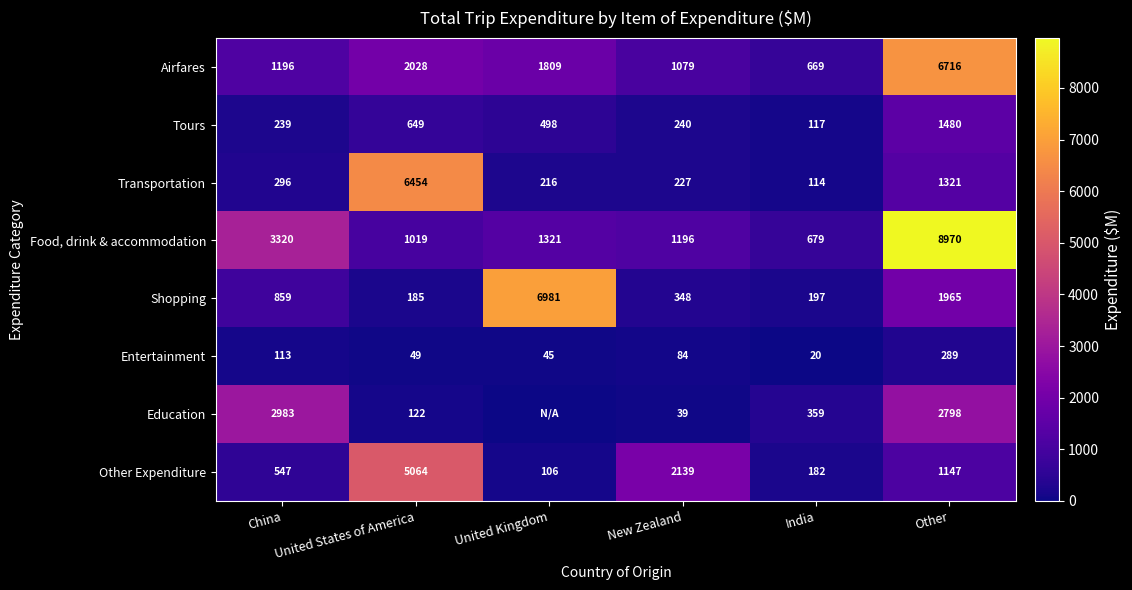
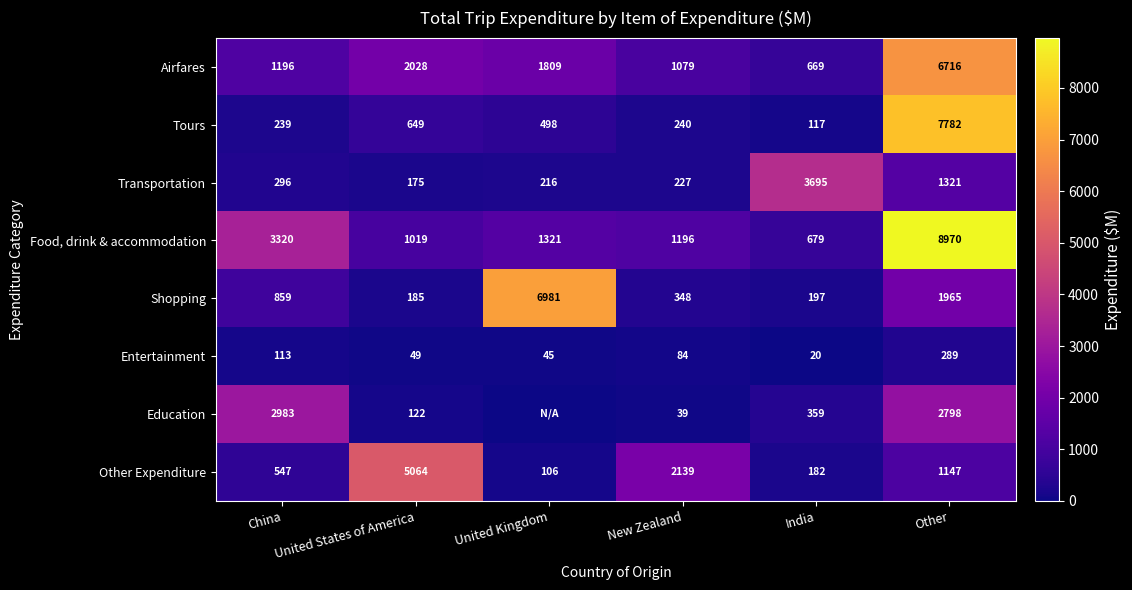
  {
    "Airfares": {
      "China": 1196,
      "United States of America": 2028,
      "United Kingdom": 1809,
      "New Zealand": 1079,
      "India": 669,
      "Other": 6716
    },
    "Tours": {
      "China": 239,
      "United States of America": 649,
      "United Kingdom": 498,
      "New Zealand": 240,
      "India": 117,
-     "Other": 1480
+     "Other": 7782
    },
    "Transportation": {
      "China": 296,
-     "United States of America": 6454,
+     "United States of America": 175,
      "United Kingdom": 216,
      "New Zealand": 227,
-     "India": 114,
+     "India": 3695,
      "Other": 1321
    },
    "Food, drink & accommodation": {
      "China": 3320,
      "United States of America": 1019,
      "United Kingdom": 1321,
      "New Zealand": 1196,
      "India": 679,
      "Other": 8970
    },
    "Shopping": {
      "China": 859,
      "United States of America": 185,
      "United Kingdom": 6981,
      "New Zealand": 348,
      "India": 197,
      "Other": 1965
    },
    "Entertainment": {
      "China": 113,
      "United States of America": 49,
      "United Kingdom": 45,
      "New Zealand": 84,
      "India": 20,
      "Other": 289
    },
    "Education": {
      "China": 2983,
      "United States of America": 122,
      "New Zealand": 39,
      "India": 359,
      "Other": 2798
    },
    "Other Expenditure": {
      "China": 547,
      "United States of America": 5064,
      "United Kingdom": 106,
      "New Zealand": 2139,
      "India": 182,
      "Other": 1147
    }
  }
